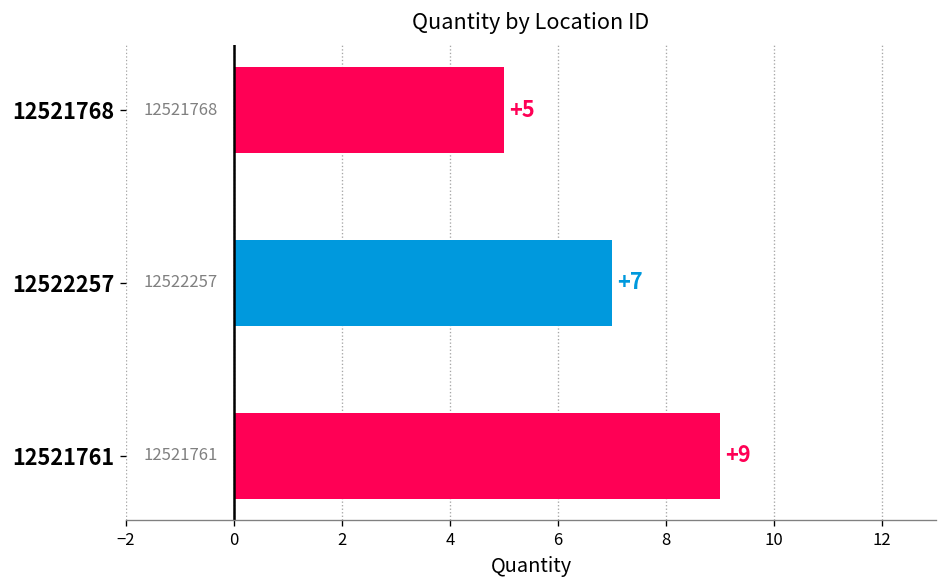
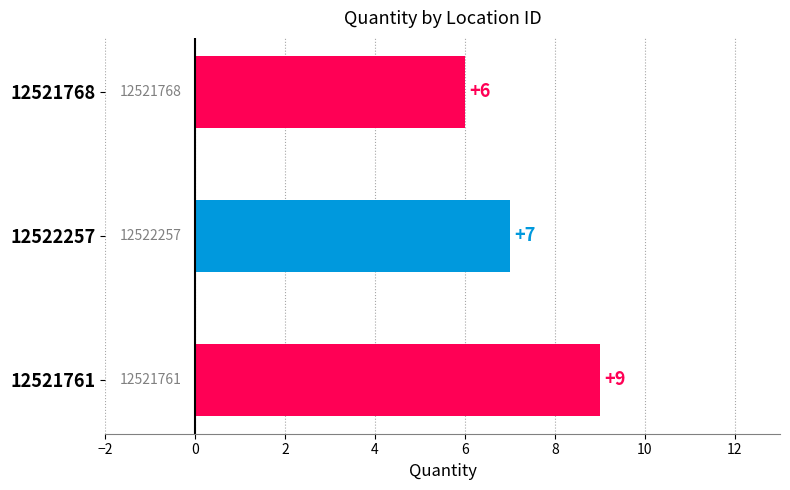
  {
-   "12521768": "+5",
+   "12521768": "+6",
    "12522257": "+7",
    "12521761": "+9"
  }
